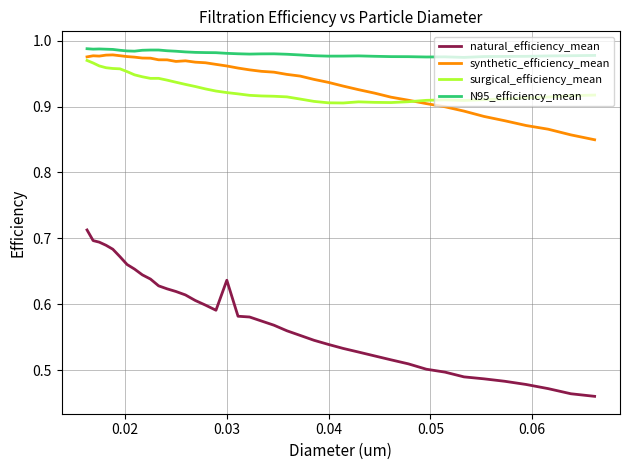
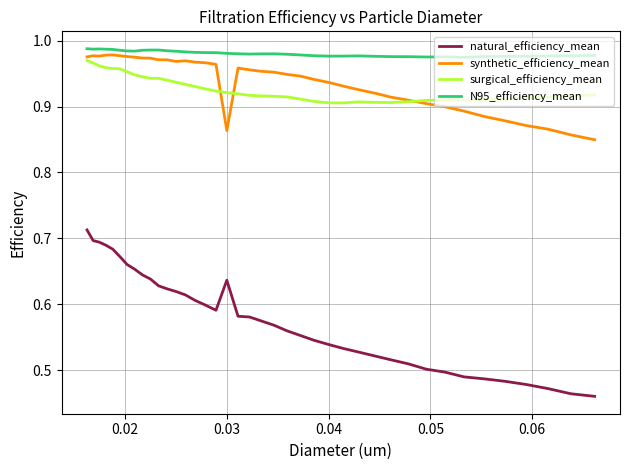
  {
    "natural_efficiency_mean": {
      "0.03": 0.64
    },
    "synthetic_efficiency_mean": {
-     "0.03": 0.96
+     "0.03": 0.86
    },
    "surgical_efficiency_mean": {
      "0.03": 0.92
    },
    "N95_efficiency_mean": {
      "0.03": 0.98
    }
  }
